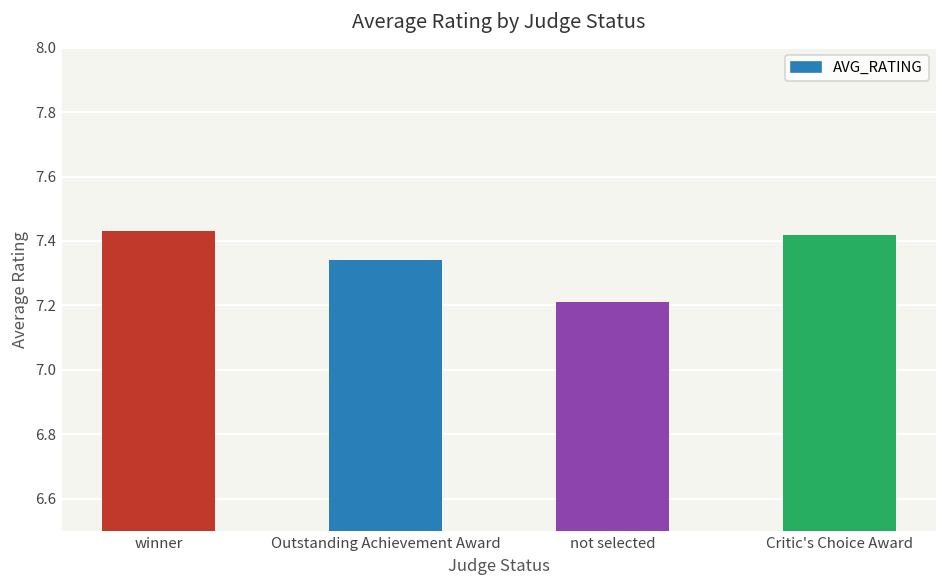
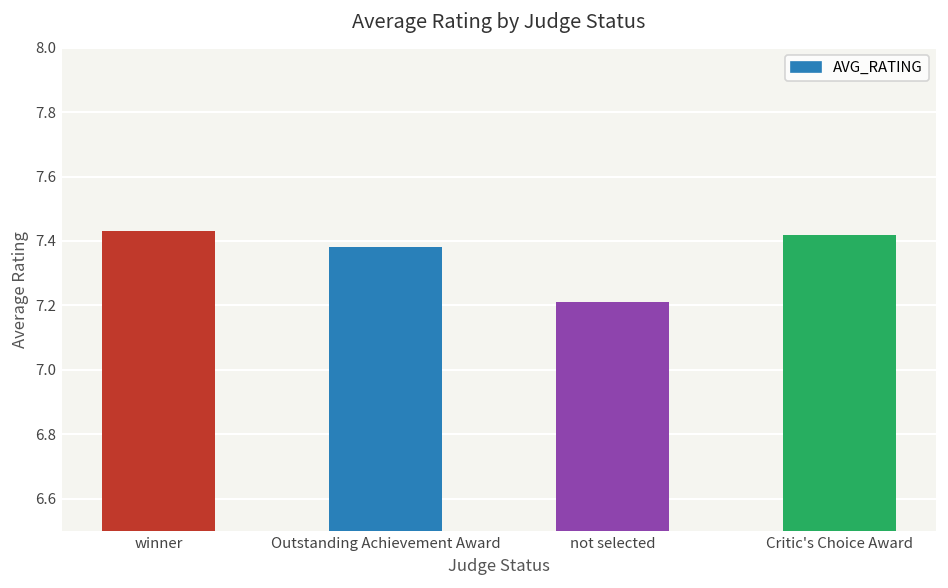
  {
    "winner": 7.43,
-   "Outstanding Achievement Award": 7.34,
+   "Outstanding Achievement Award": 7.38,
    "not selected": 7.21,
    "Critic's Choice Award": 7.42
  }
